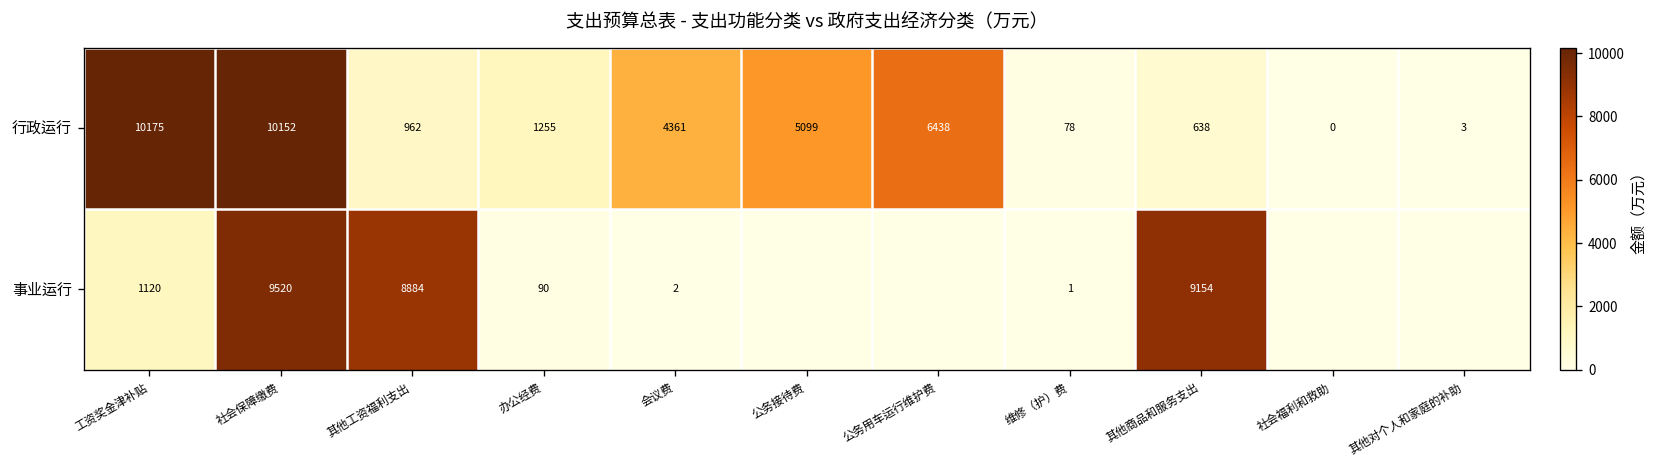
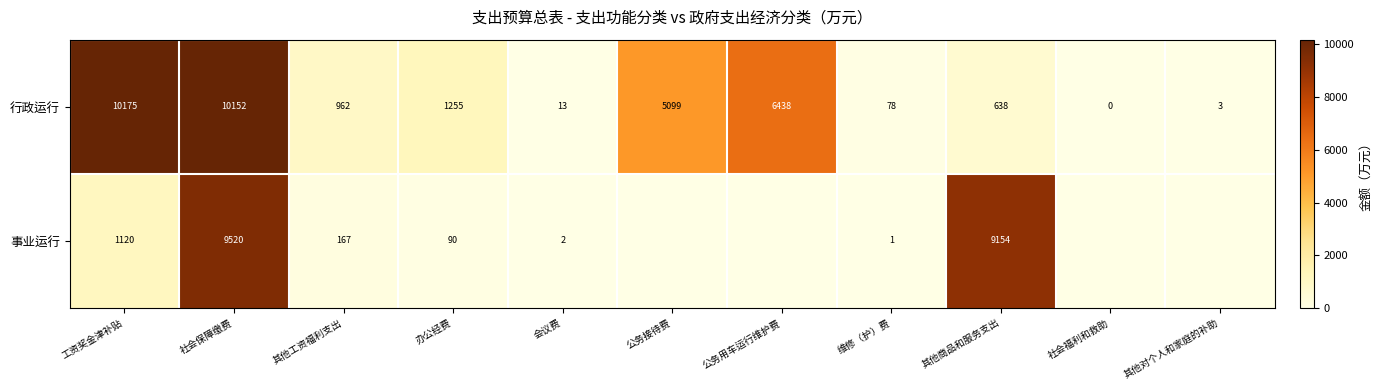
  {
    "行政运行": {
      "工资奖金津补贴": 10175,
      "社会保障缴费": 10152,
      "其他工资福利支出": 962,
      "办公经费": 1255,
-     "会议费": 4361,
+     "会议费": 13,
      "公务接待费": 5099,
      "公务用车运行维护费": 6438,
      "维修（护）费": 78,
      "其他商品和服务支出": 638,
      "社会福利和救助": 0,
      "其他对个人和家庭的补助": 3
    },
    "事业运行": {
      "工资奖金津补贴": 1120,
      "社会保障缴费": 9520,
-     "其他工资福利支出": 8884,
+     "其他工资福利支出": 167,
      "办公经费": 90,
      "会议费": 2,
      "维修（护）费": 1,
      "其他商品和服务支出": 9154
    }
  }
